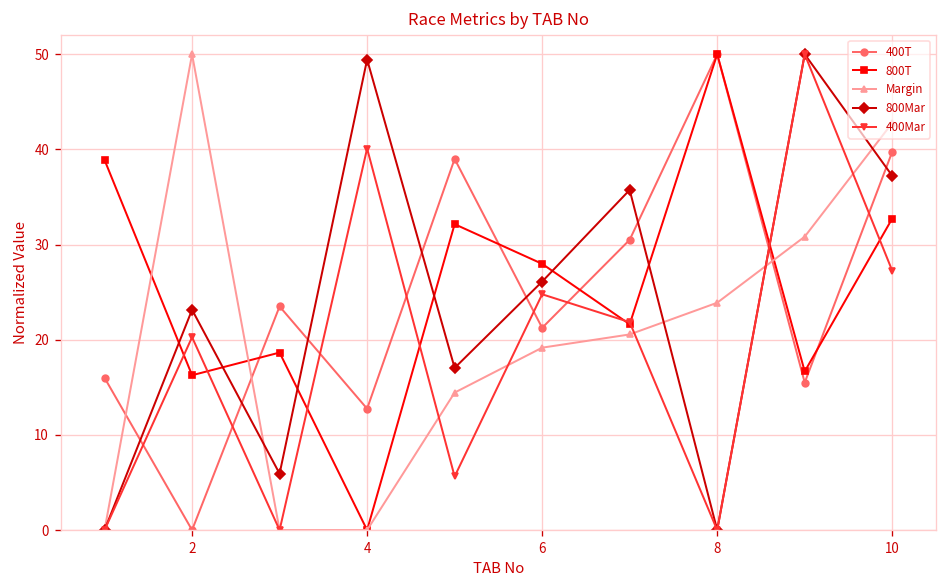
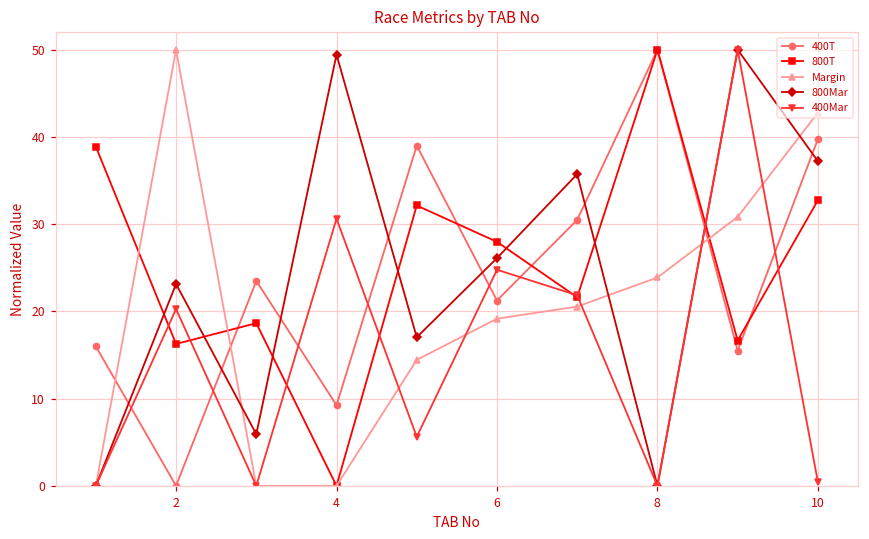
  {
    "400T": {
      "2": 0,
-     "4": 13,
+     "4": 9,
      "6": 21,
      "10": 40
    },
    "Margin": {
      "2": 50,
      "6": 19,
      "8": 24
    },
    "400Mar": {
      "2": 20,
-     "4": 40,
+     "4": 31,
      "6": 25,
-     "10": 27
+     "10": 0
    }
  }
